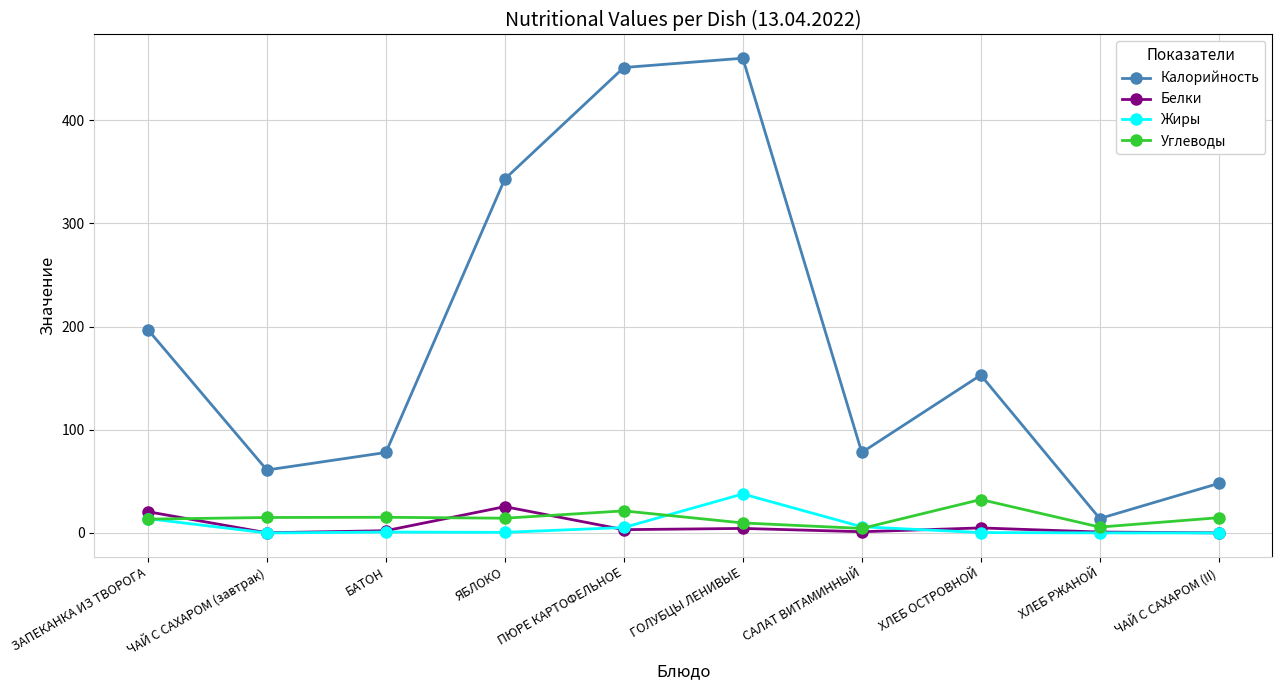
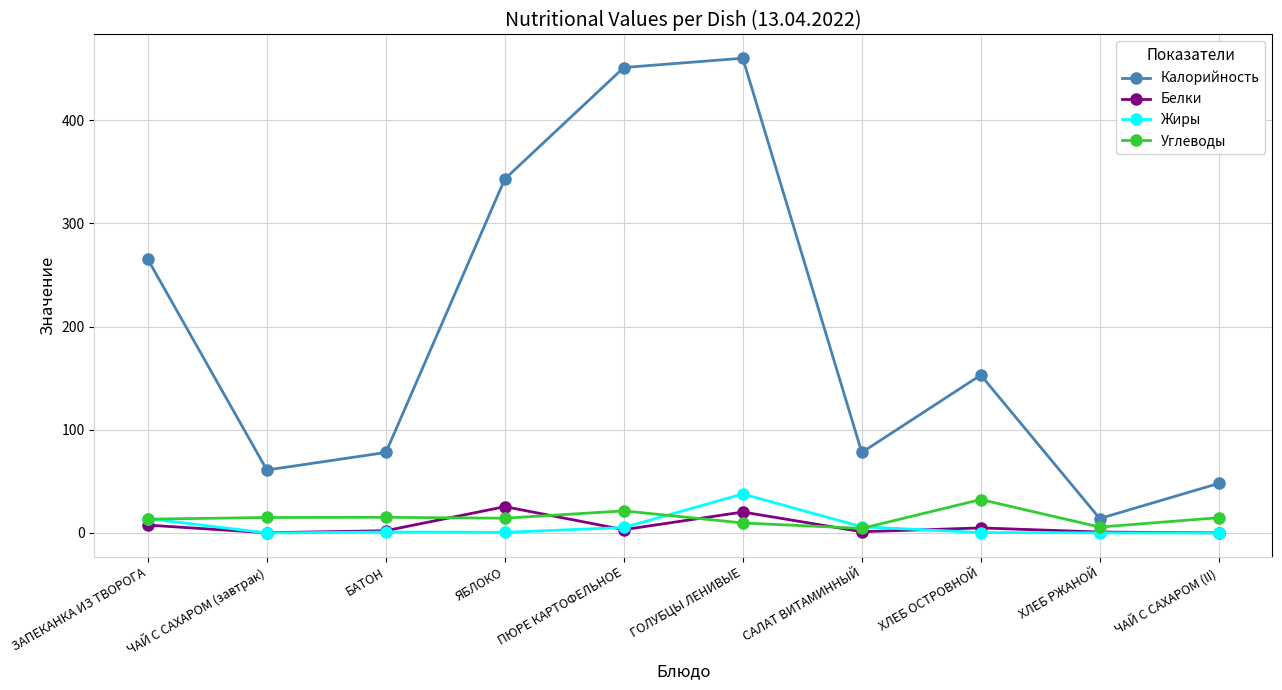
  {
    "Калорийность": {
-     "ЗАПЕКАНКА ИЗ ТВОРОГА": 197,
+     "ЗАПЕКАНКА ИЗ ТВОРОГА": 265,
      "ЧАЙ С САХАРОМ (завтрак)": 61,
      "БАТОН": 78,
      "ЯБЛОКО": 343,
      "ПЮРЕ КАРТОФЕЛЬНОЕ": 451,
      "ГОЛУБЦЫ ЛЕНИВЫЕ": 460,
      "САЛАТ ВИТАМИННЫЙ": 78,
      "ХЛЕБ ОСТРОВНОЙ": 153,
      "ХЛЕБ РЖАНОЙ": 14,
      "ЧАЙ С САХАРОМ (II)": 48
    },
    "Белки": {
-     "ЗАПЕКАНКА ИЗ ТВОРОГА": 21,
+     "ЗАПЕКАНКА ИЗ ТВОРОГА": 8,
      "ЯБЛОКО": 26,
-     "ГОЛУБЦЫ ЛЕНИВЫЕ": 4,
+     "ГОЛУБЦЫ ЛЕНИВЫЕ": 20,
      "САЛАТ ВИТАМИННЫЙ": 1,
      "ХЛЕБ ОСТРОВНОЙ": 5
    },
    "Жиры": {
      "ЯБЛОКО": 1,
      "ГОЛУБЦЫ ЛЕНИВЫЕ": 38,
      "ХЛЕБ ОСТРОВНОЙ": 0
    },
    "Углеводы": {
      "ЧАЙ С САХАРОМ (завтрак)": 15,
      "БАТОН": 15,
      "ЯБЛОКО": 14,
      "ПЮРЕ КАРТОФЕЛЬНОЕ": 21,
      "ГОЛУБЦЫ ЛЕНИВЫЕ": 10,
      "ХЛЕБ ОСТРОВНОЙ": 32,
      "ХЛЕБ РЖАНОЙ": 6,
      "ЧАЙ С САХАРОМ (II)": 15
    }
  }
